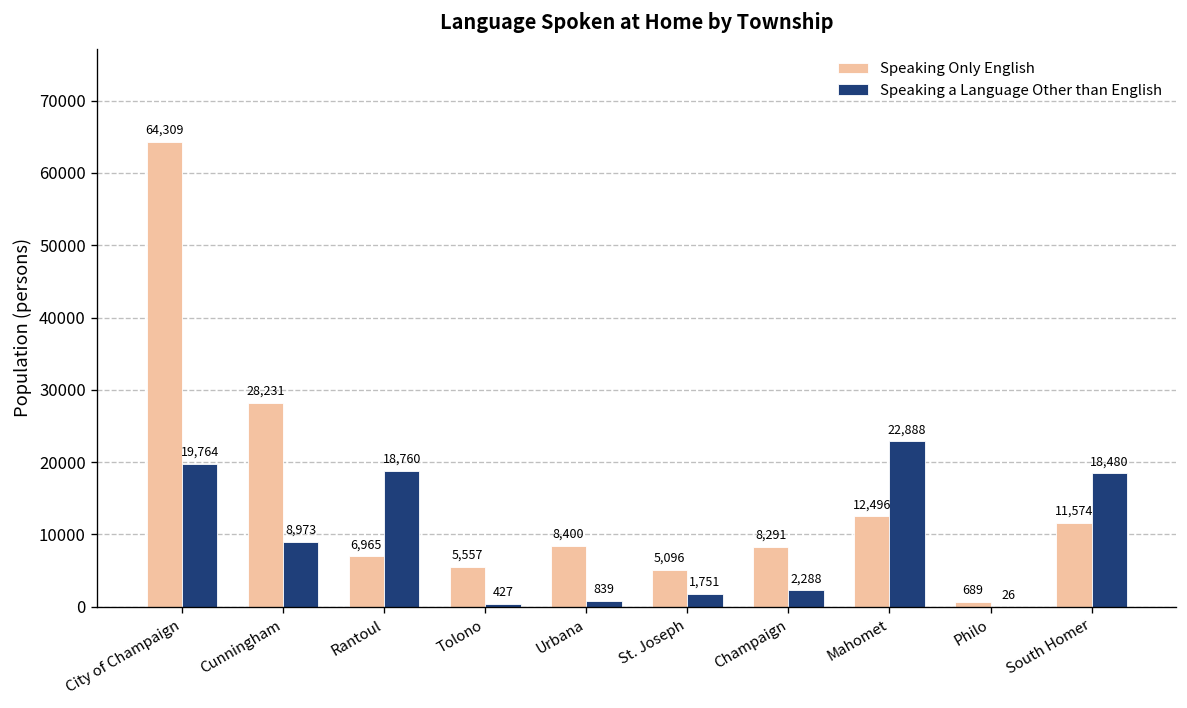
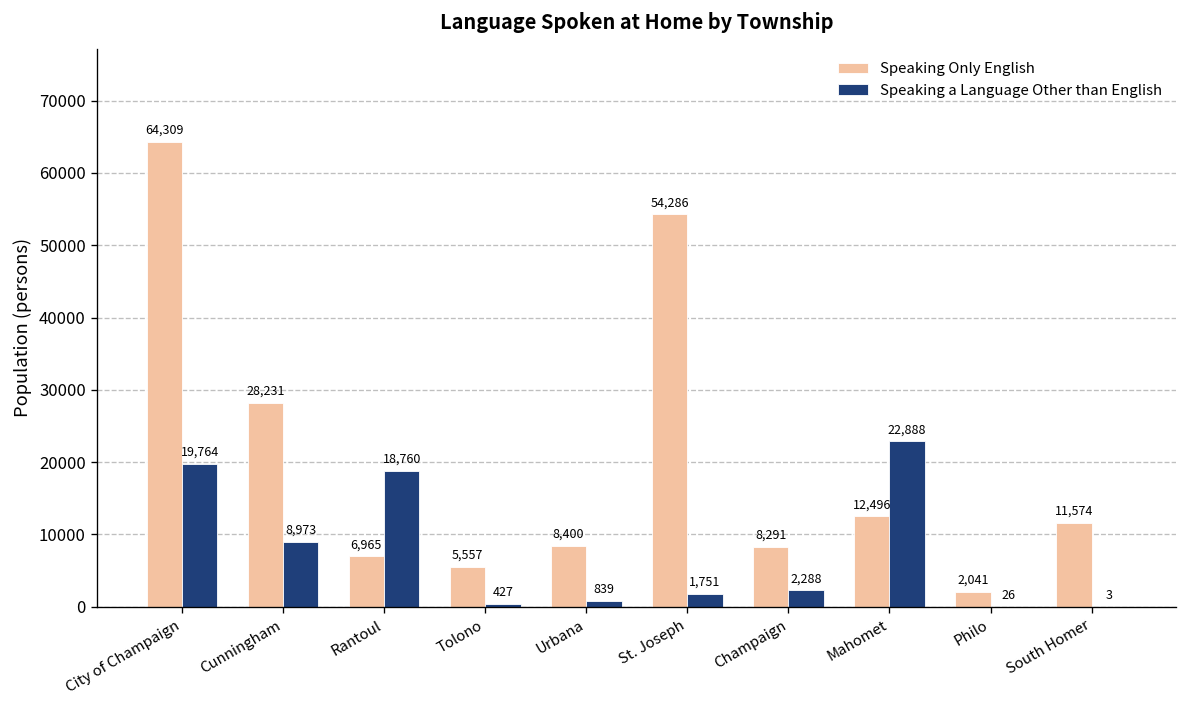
  {
    "Speaking Only English": {
      "City of Champaign": "64,309",
      "Cunningham": "28,231",
      "Rantoul": "6,965",
      "Tolono": "5,557",
      "Urbana": "8,400",
-     "St. Joseph": "5,096",
+     "St. Joseph": "54,286",
      "Champaign": "8,291",
      "Mahomet": "12,496",
-     "Philo": "689",
+     "Philo": "2,041",
      "South Homer": "11,574"
    },
    "Speaking a Language Other than English": {
      "City of Champaign": "19,764",
      "Cunningham": "8,973",
      "Rantoul": "18,760",
      "Tolono": "427",
      "Urbana": "839",
      "St. Joseph": "1,751",
      "Champaign": "2,288",
      "Mahomet": "22,888",
      "Philo": "26",
-     "South Homer": "18,480"
+     "South Homer": "3"
    }
  }
